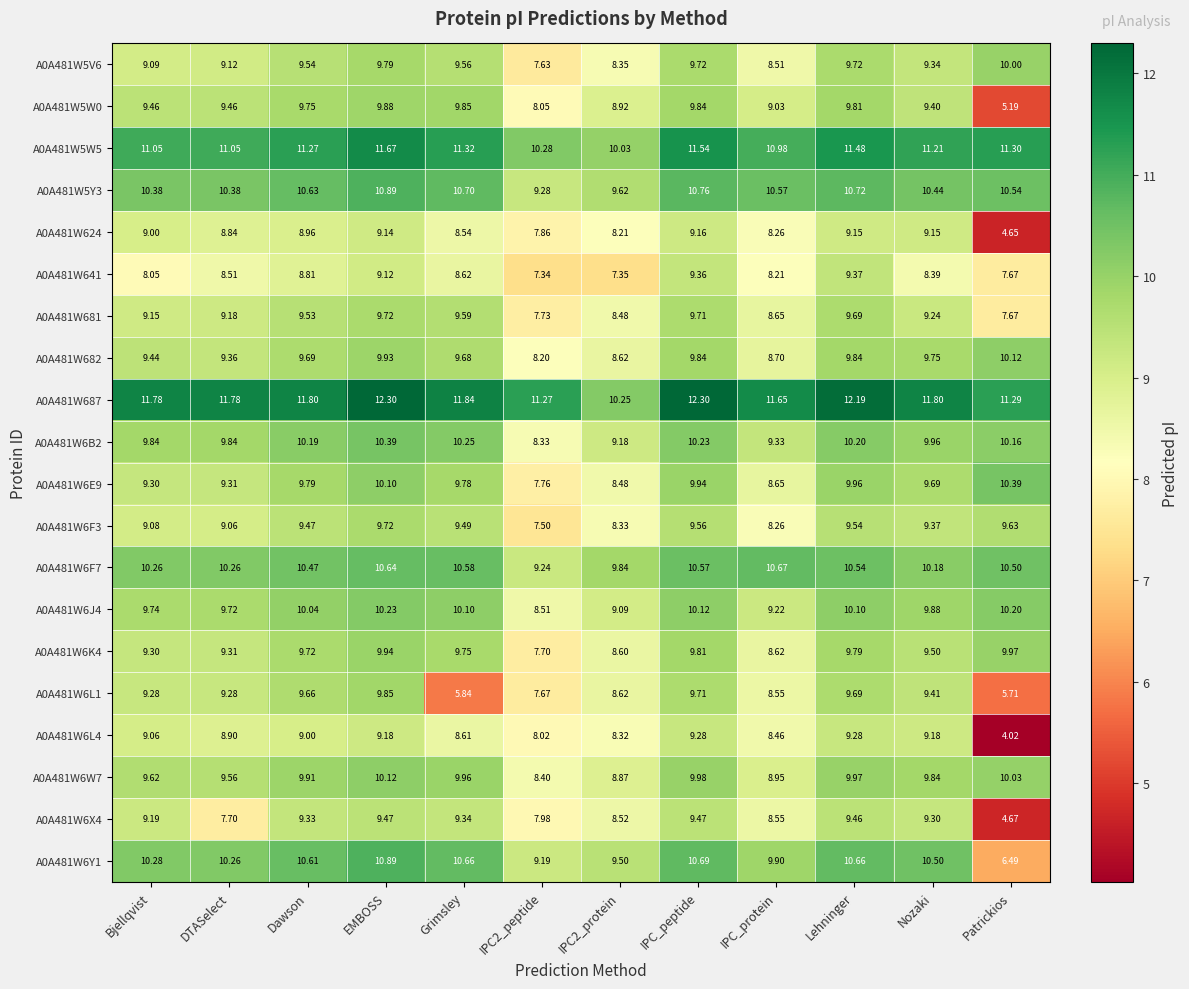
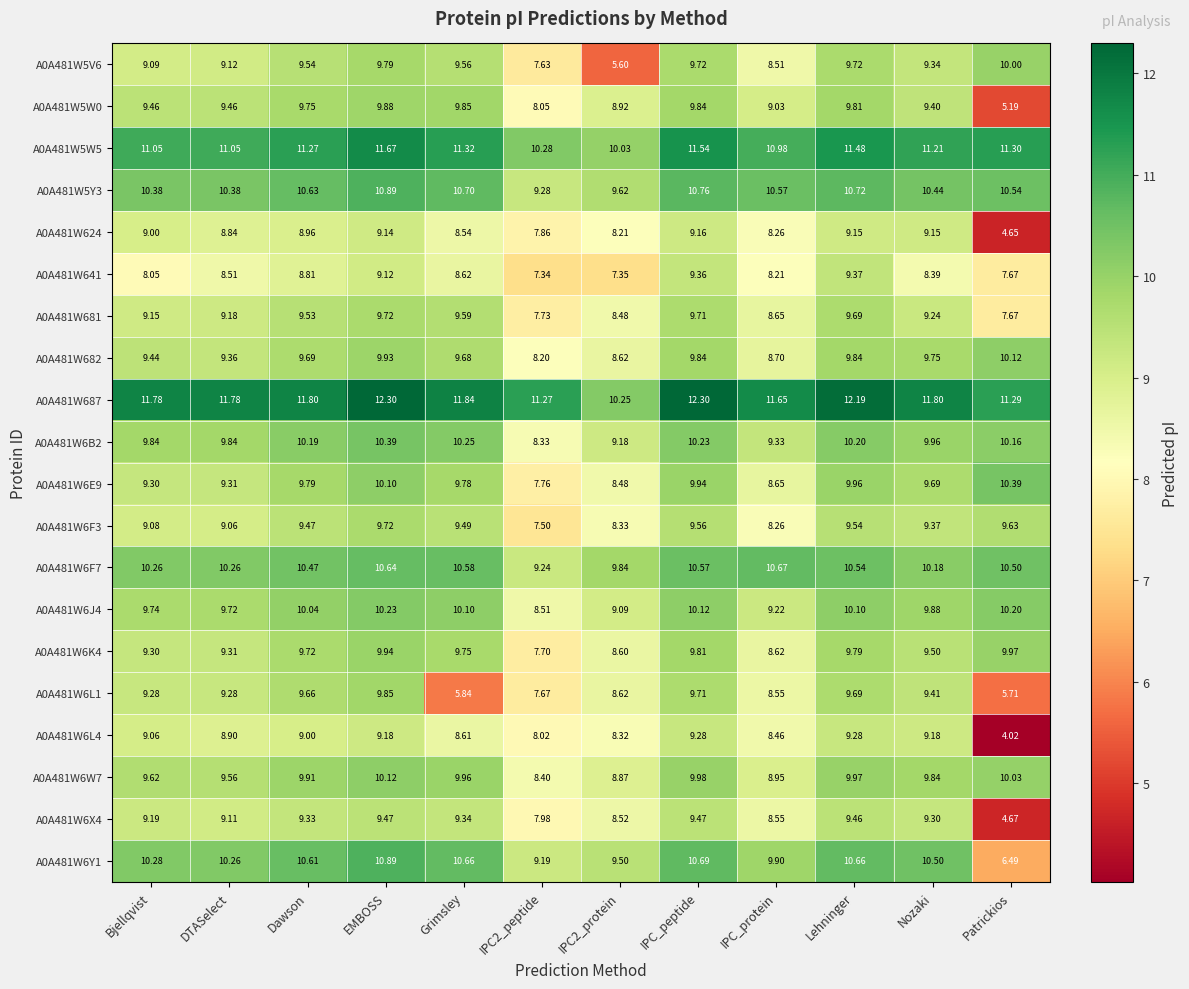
  {
    "A0A481W5V6": {
      "Bjellqvist": 9.09,
      "DTASelect": 9.12,
      "Dawson": 9.54,
      "EMBOSS": 9.79,
      "Grimsley": 9.56,
      "IPC2_peptide": 7.63,
-     "IPC2_protein": 8.35,
+     "IPC2_protein": 5.60,
      "IPC_peptide": 9.72,
      "IPC_protein": 8.51,
      "Lehninger": 9.72,
      "Nozaki": 9.34,
      "Patrickios": 10.00
    },
    "A0A481W6X4": {
      "Bjellqvist": 9.19,
-     "DTASelect": 7.70,
+     "DTASelect": 9.11,
      "Dawson": 9.33,
      "EMBOSS": 9.47,
      "Grimsley": 9.34,
      "IPC2_peptide": 7.98,
      "IPC2_protein": 8.52,
      "IPC_peptide": 9.47,
      "IPC_protein": 8.55,
      "Lehninger": 9.46,
      "Nozaki": 9.30,
      "Patrickios": 4.67
    }
  }
